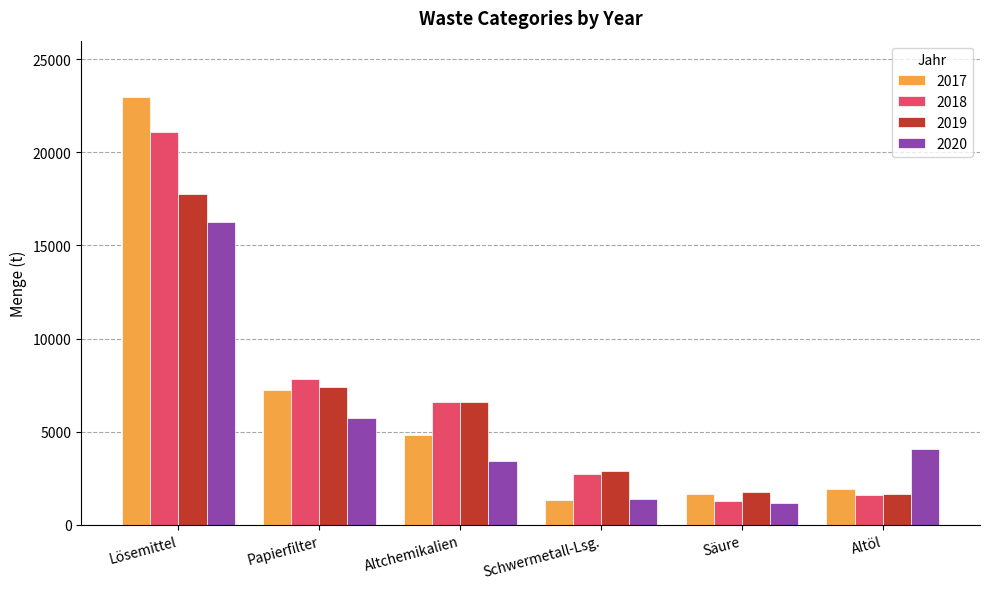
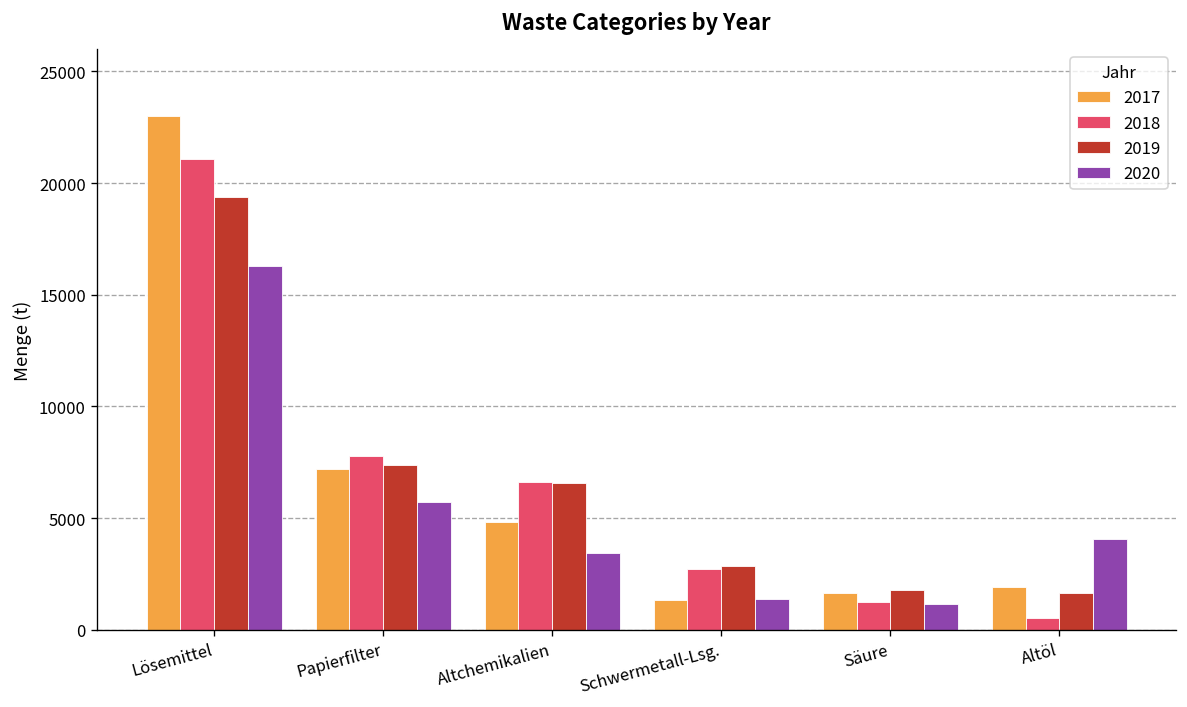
  {
    "2017": {
      "Lösemittel": 23000,
      "Papierfilter": 7200,
      "Altchemikalien": 4800,
      "Schwermetall-Lsg.": 1300,
      "Säure": 1600,
      "Altöl": 1900
    },
    "2018": {
      "Lösemittel": 21100,
      "Papierfilter": 7800,
      "Altchemikalien": 6600,
      "Schwermetall-Lsg.": 2700,
      "Säure": 1300,
-     "Altöl": 1600
+     "Altöl": 500
    },
    "2019": {
-     "Lösemittel": 17800,
+     "Lösemittel": 19400,
      "Papierfilter": 7400,
      "Altchemikalien": 6600,
      "Schwermetall-Lsg.": 2900,
      "Säure": 1800,
      "Altöl": 1600
    },
    "2020": {
      "Lösemittel": 16300,
      "Papierfilter": 5700,
      "Altchemikalien": 3400,
      "Schwermetall-Lsg.": 1400,
      "Säure": 1100,
      "Altöl": 4100
    }
  }
